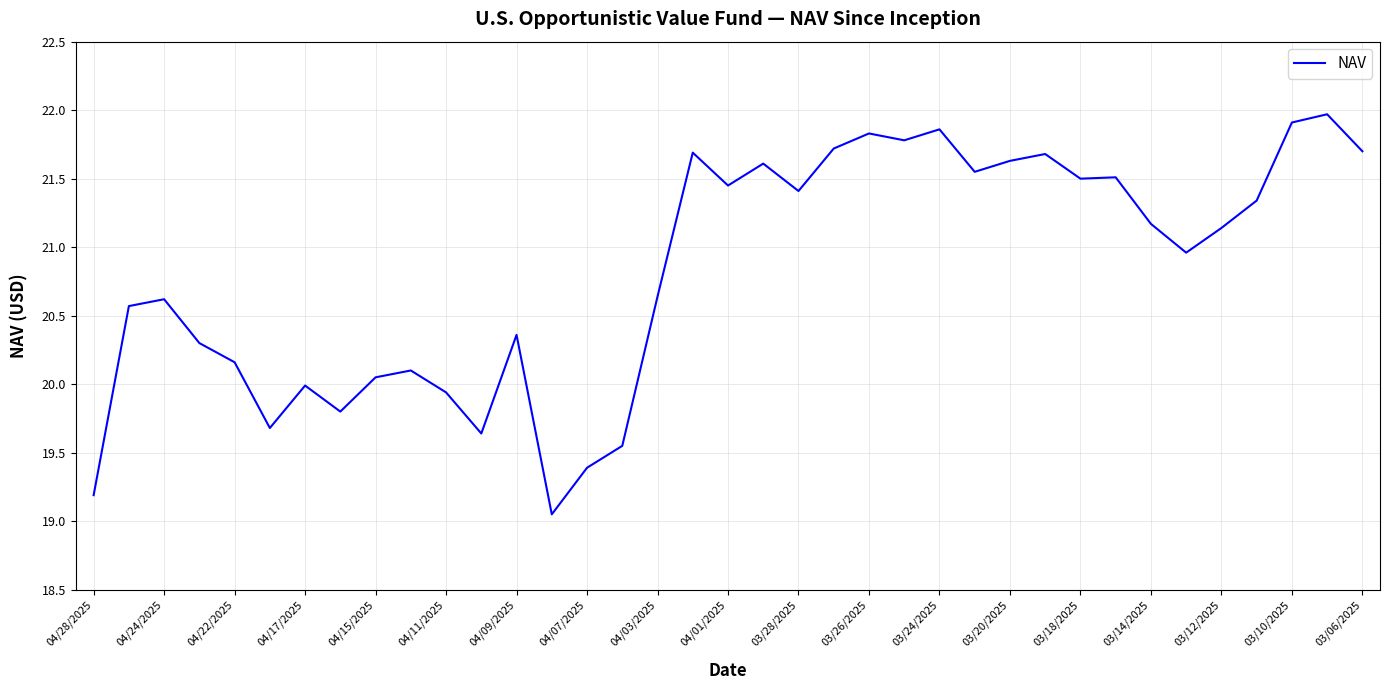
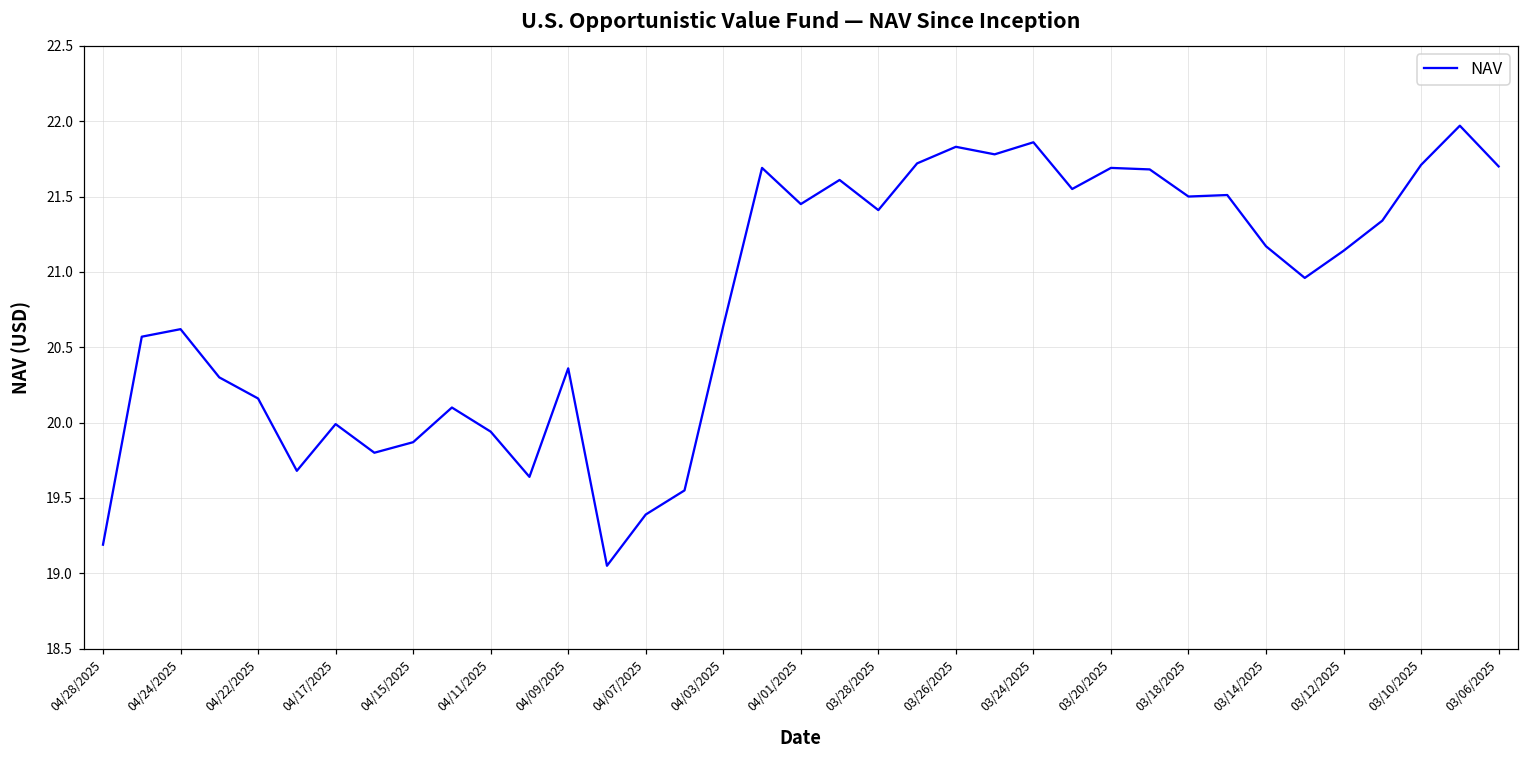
  {
    "04/28/2025": 19.19,
    "04/24/2025": 20.62,
    "04/22/2025": 20.16,
    "04/17/2025": 19.99,
-   "04/15/2025": 20.05,
+   "04/15/2025": 19.87,
    "04/11/2025": 19.94,
    "04/09/2025": 20.36,
    "04/07/2025": 19.39,
    "04/03/2025": 20.64,
    "04/01/2025": 21.45,
    "03/28/2025": 21.41,
    "03/26/2025": 21.83,
    "03/24/2025": 21.86,
-   "03/20/2025": 21.63,
+   "03/20/2025": 21.69,
    "03/18/2025": 21.50,
    "03/14/2025": 21.17,
    "03/12/2025": 21.14,
-   "03/10/2025": 21.91,
+   "03/10/2025": 21.71,
    "03/06/2025": 21.70
  }
